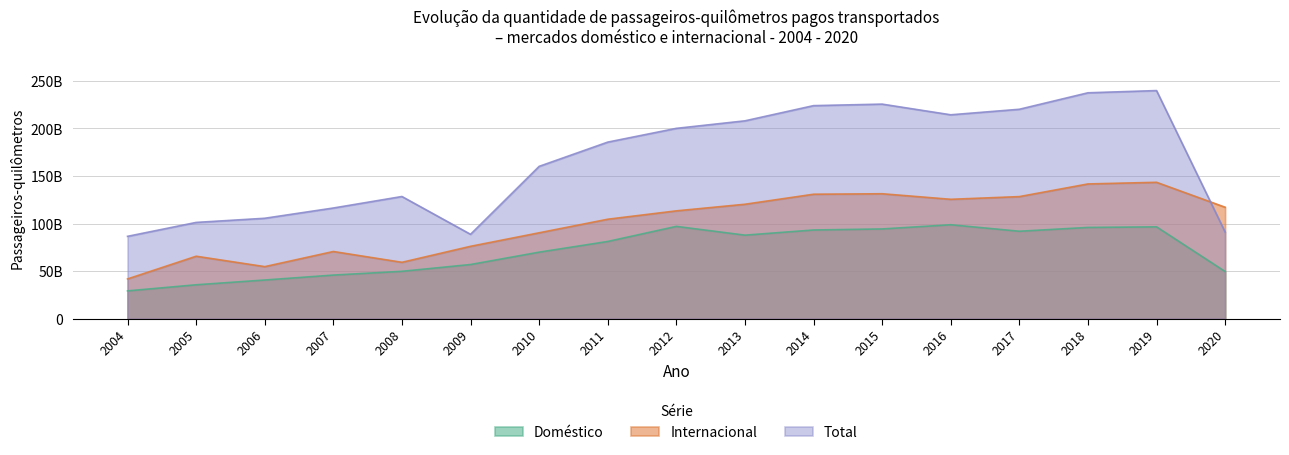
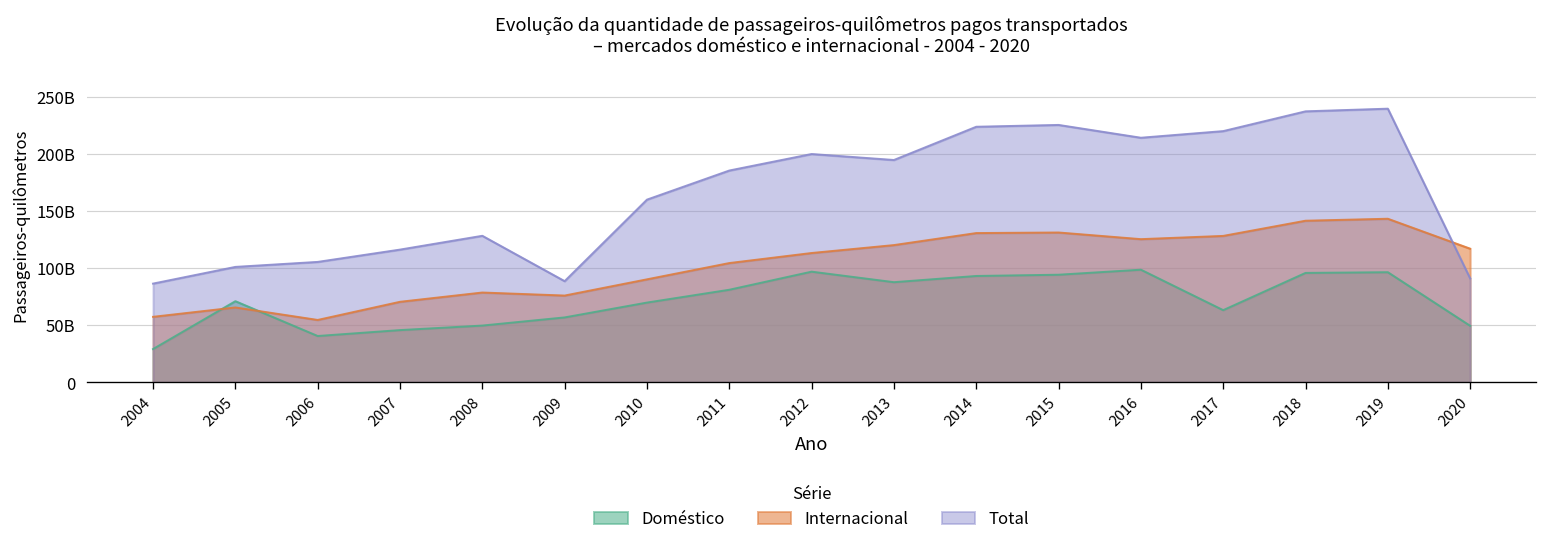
  {
    "Doméstico": {
      "2004": 30000000000,
-     "2005": 40000000000,
+     "2005": 70000000000,
      "2006": 40000000000,
      "2007": 50000000000,
      "2008": 50000000000,
      "2009": 60000000000,
      "2010": 70000000000,
      "2011": 80000000000,
      "2012": 100000000000,
      "2013": 90000000000,
      "2014": 90000000000,
      "2015": 90000000000,
      "2016": 100000000000,
-     "2017": 90000000000,
+     "2017": 60000000000,
      "2018": 100000000000,
      "2019": 100000000000,
      "2020": 50000000000
    },
    "Internacional": {
-     "2004": 40000000000,
+     "2004": 60000000000,
      "2005": 70000000000,
      "2006": 50000000000,
      "2007": 70000000000,
-     "2008": 60000000000,
+     "2008": 80000000000,
      "2009": 80000000000,
      "2010": 90000000000,
      "2011": 100000000000,
      "2012": 110000000000,
      "2013": 120000000000,
      "2014": 130000000000,
      "2015": 130000000000,
      "2016": 130000000000,
      "2017": 130000000000,
      "2018": 140000000000,
      "2019": 140000000000,
      "2020": 120000000000
    },
    "Total": {
      "2004": 90000000000,
      "2005": 100000000000,
      "2006": 110000000000,
      "2007": 120000000000,
      "2008": 130000000000,
      "2009": 90000000000,
      "2010": 160000000000,
      "2011": 190000000000,
      "2012": 200000000000,
-     "2013": 210000000000,
+     "2013": 190000000000,
      "2014": 220000000000,
      "2015": 230000000000,
      "2016": 210000000000,
      "2017": 220000000000,
      "2018": 240000000000,
      "2019": 240000000000,
      "2020": 90000000000
    }
  }
